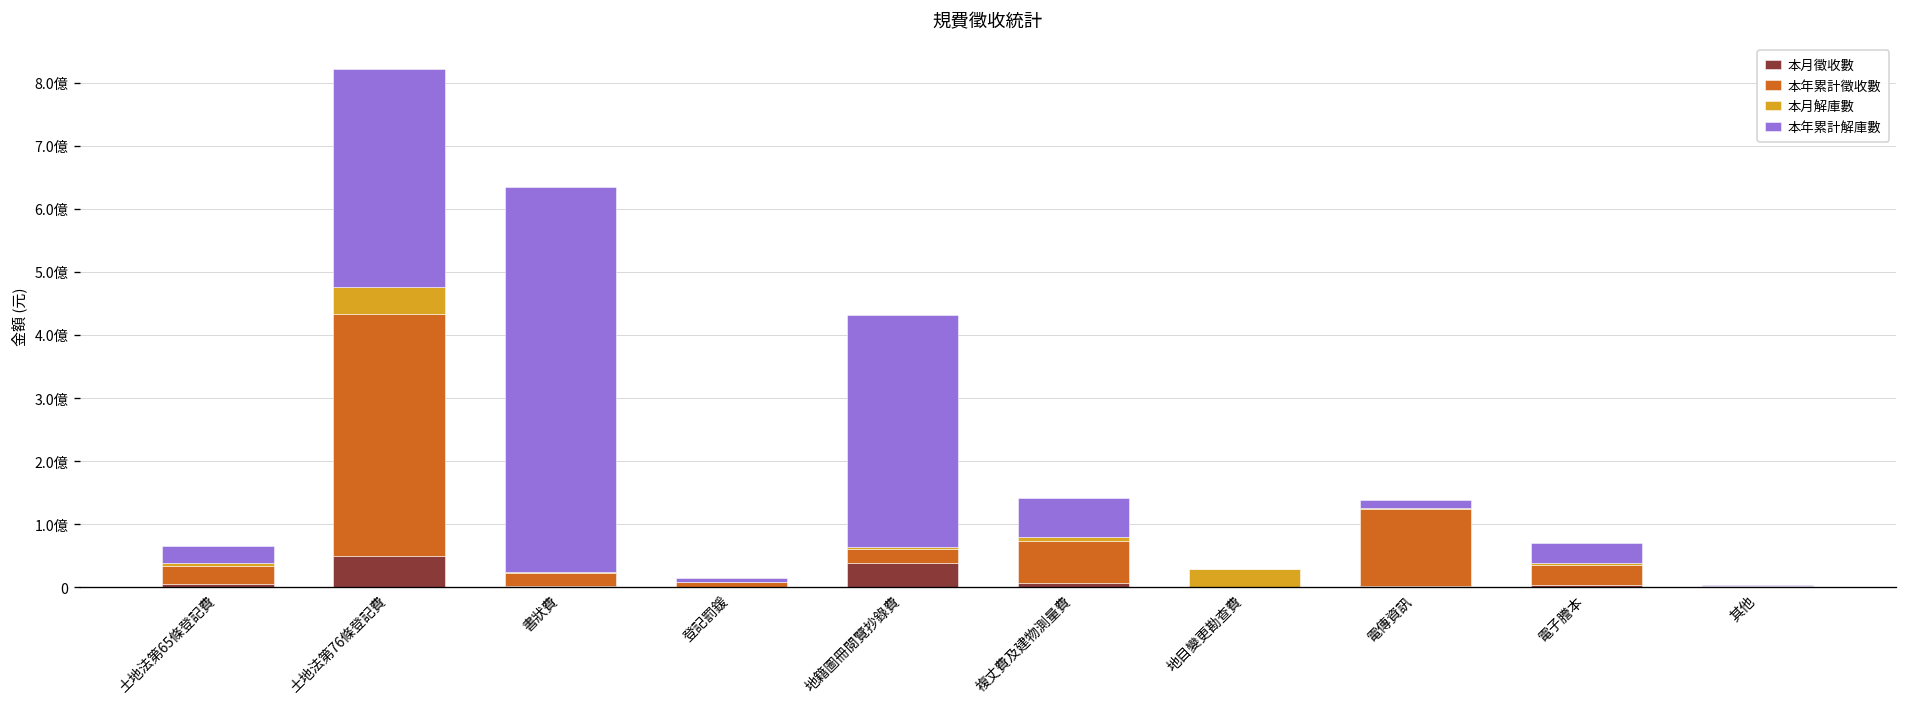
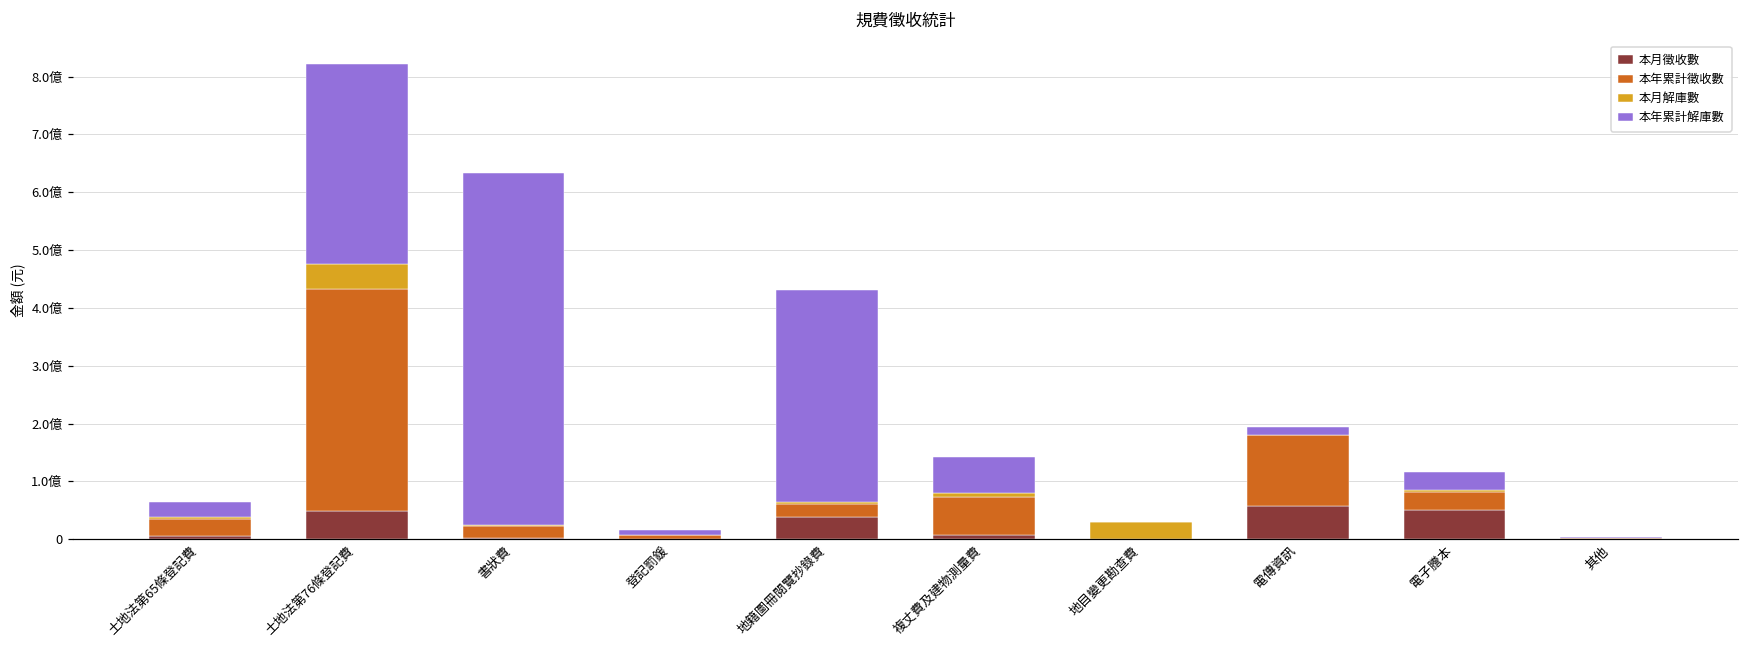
  {
    "本月徵收數": {
      "土地法第65條登記費": "0.0億",
      "土地法第76條登記費": "0.5億",
      "地籍圖冊閱覽抄錄費": "0.4億",
      "複丈費及建物測量費": "0.1億",
-     "電傳資訊": "0.0億",
-     "電子謄本": "0.0億"
+     "電傳資訊": "0.6億",
+     "電子謄本": "0.5億"
    },
    "本年累計徵收數": {
      "土地法第65條登記費": "0.3億",
      "土地法第76條登記費": "3.8億",
      "書狀費": "0.2億",
      "登記罰鍰": "0.1億",
      "地籍圖冊閱覽抄錄費": "0.2億",
      "複丈費及建物測量費": "0.7億",
      "電傳資訊": "1.2億",
      "電子謄本": "0.3億"
    },
    "本月解庫數": {
      "土地法第76條登記費": "0.4億",
      "複丈費及建物測量費": "0.1億",
      "地目變更勘查費": "0.3億"
    },
    "本年累計解庫數": {
      "土地法第65條登記費": "0.3億",
      "土地法第76條登記費": "3.4億",
      "書狀費": "6.1億",
      "登記罰鍰": "0.1億",
      "地籍圖冊閱覽抄錄費": "3.7億",
      "複丈費及建物測量費": "0.6億",
      "電傳資訊": "0.1億",
      "電子謄本": "0.3億"
    }
  }
